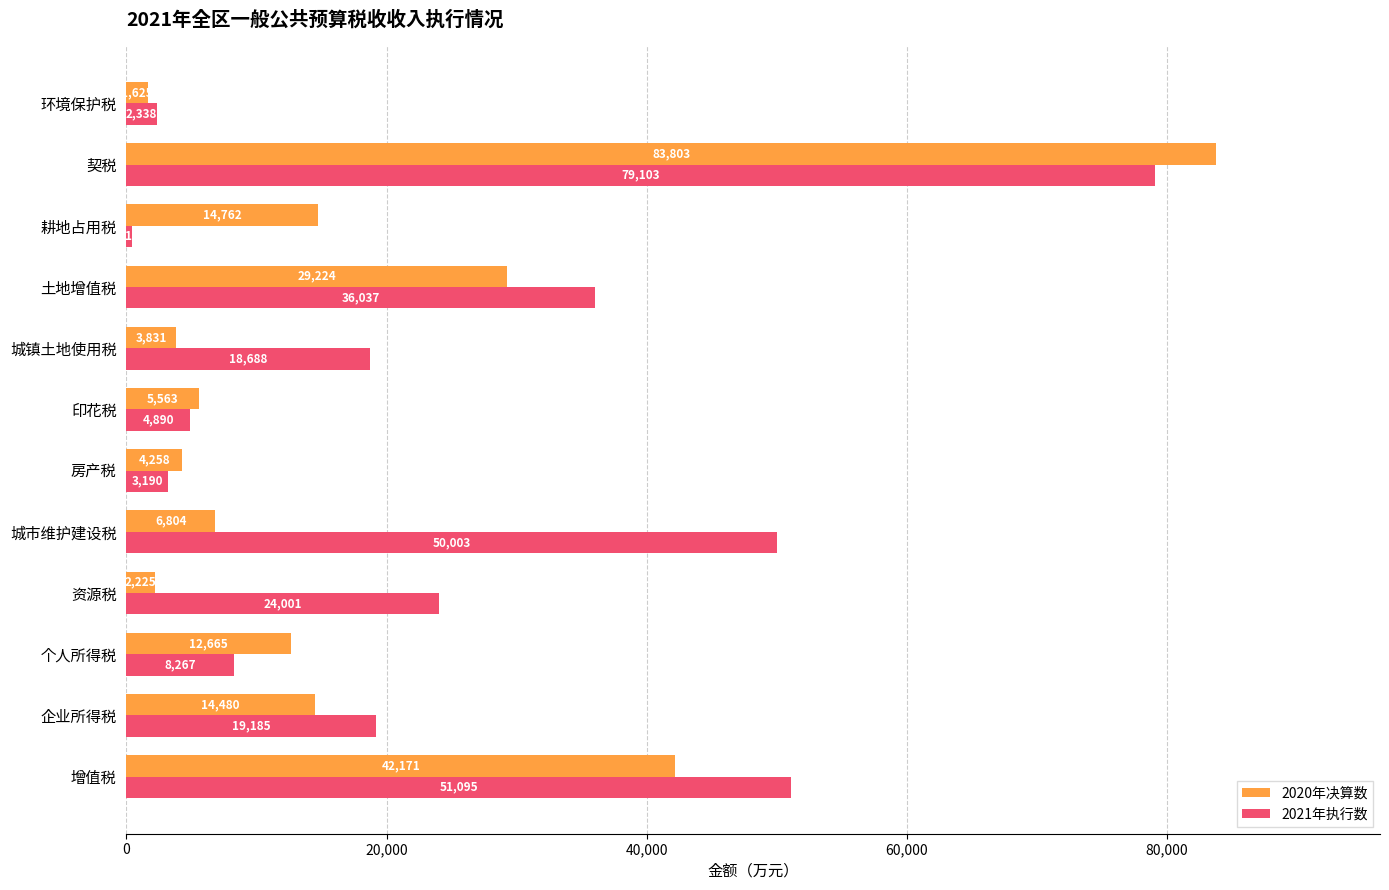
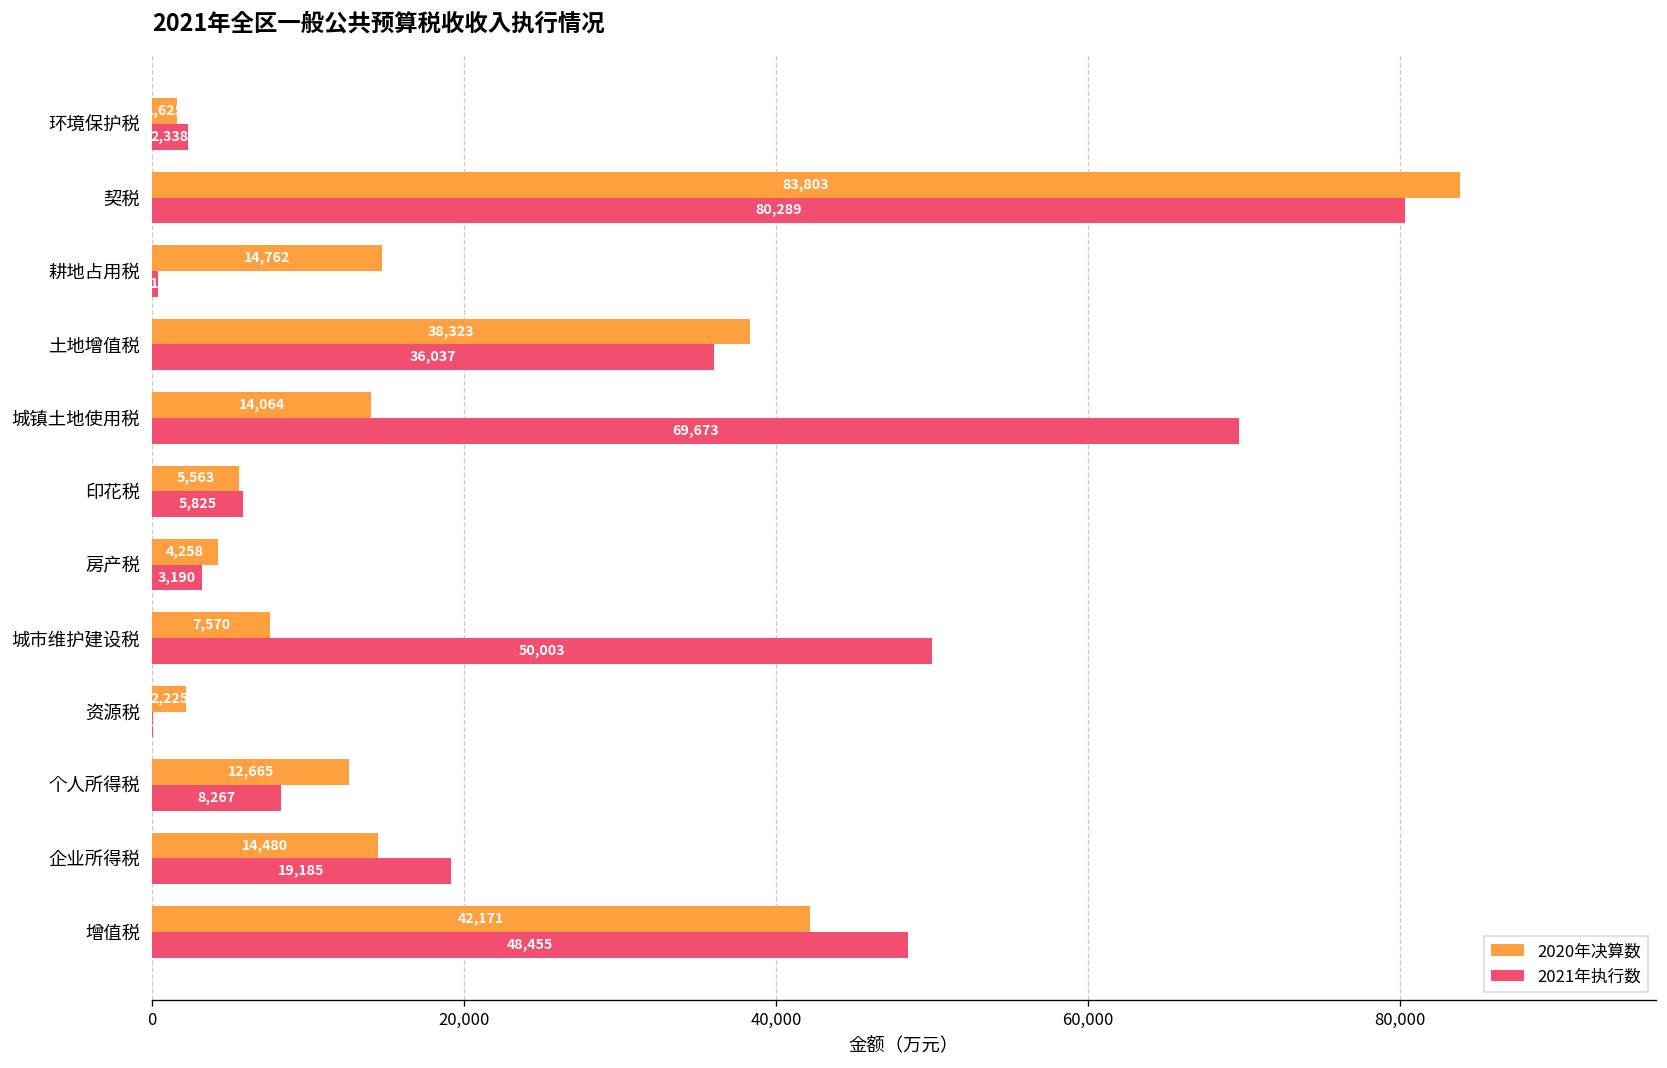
  {
    "2020年决算数": {
      "环境保护税": "1,625",
      "契税": "83,803",
      "耕地占用税": "14,762",
-     "土地增值税": "29,224",
-     "城镇土地使用税": "3,831",
+     "土地增值税": "38,323",
+     "城镇土地使用税": "14,064",
      "印花税": "5,563",
      "房产税": "4,258",
-     "城市维护建设税": "6,804",
+     "城市维护建设税": "7,570",
      "资源税": "2,225",
      "个人所得税": "12,665",
      "企业所得税": "14,480",
      "增值税": "42,171"
    },
    "2021年执行数": {
      "环境保护税": "2,338",
-     "契税": "79,103",
+     "契税": "80,289",
      "土地增值税": "36,037",
-     "城镇土地使用税": "18,688",
-     "印花税": "4,890",
+     "城镇土地使用税": "69,673",
+     "印花税": "5,825",
      "房产税": "3,190",
      "城市维护建设税": "50,003",
-     "资源税": "24,000",
+     "资源税": "100",
      "个人所得税": "8,267",
      "企业所得税": "19,185",
-     "增值税": "51,095"
+     "增值税": "48,455"
    }
  }
